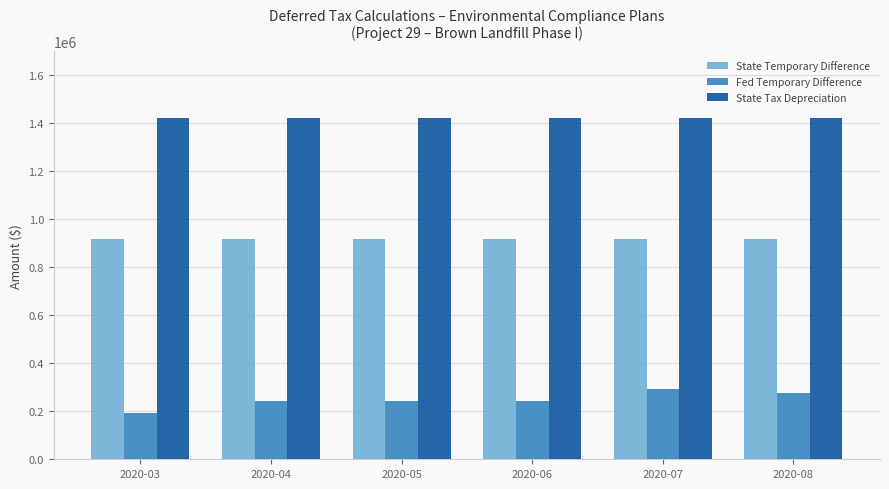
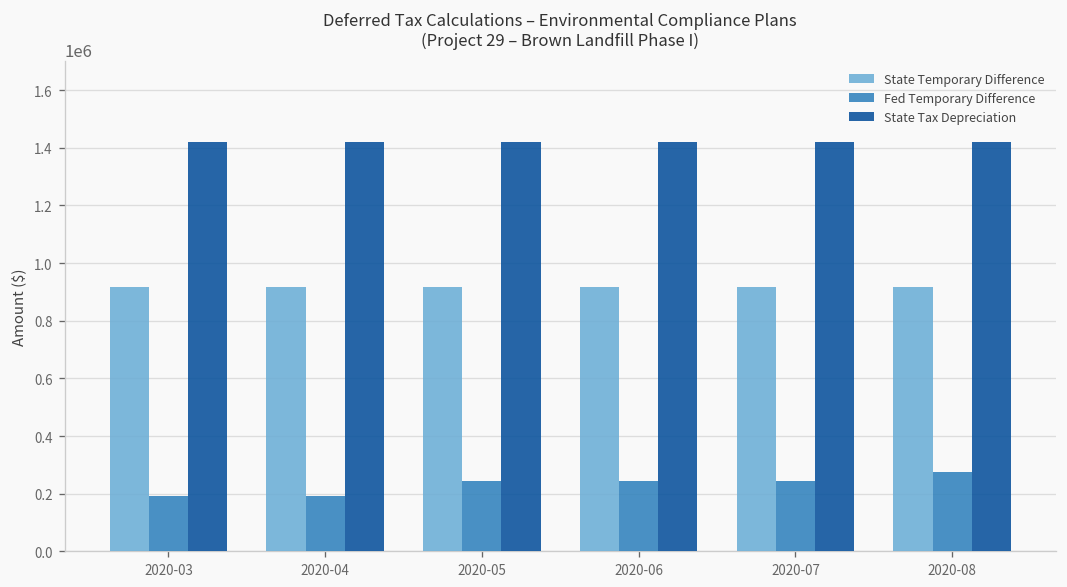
  {
    "State Temporary Difference": {
      "2020-03": 920000,
      "2020-04": 920000,
      "2020-05": 920000,
      "2020-06": 920000,
      "2020-07": 920000,
      "2020-08": 920000
    },
    "Fed Temporary Difference": {
      "2020-03": 190000,
-     "2020-04": 240000,
+     "2020-04": 190000,
      "2020-05": 240000,
      "2020-06": 240000,
-     "2020-07": 290000,
+     "2020-07": 240000,
      "2020-08": 280000
    },
    "State Tax Depreciation": {
      "2020-03": 1420000,
      "2020-04": 1420000,
      "2020-05": 1420000,
      "2020-06": 1420000,
      "2020-07": 1420000,
      "2020-08": 1420000
    }
  }
